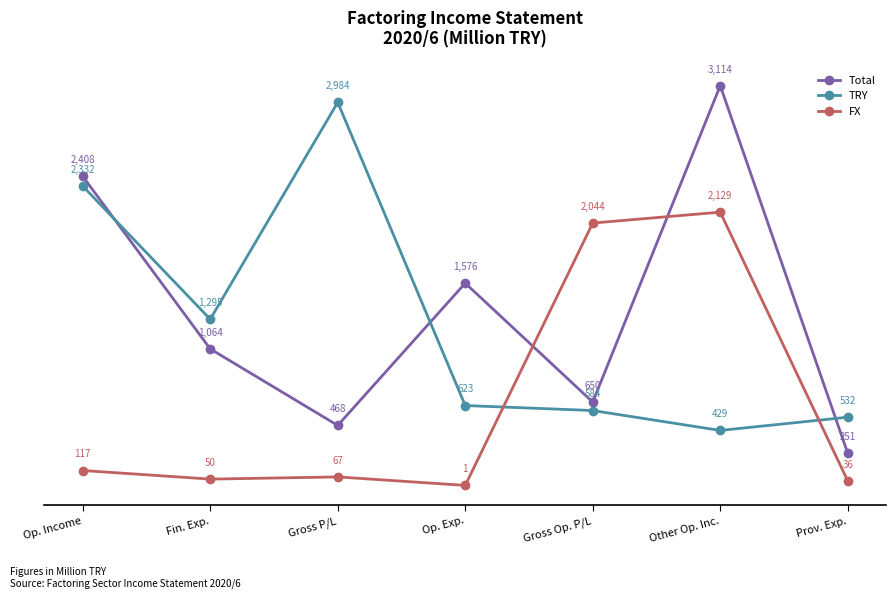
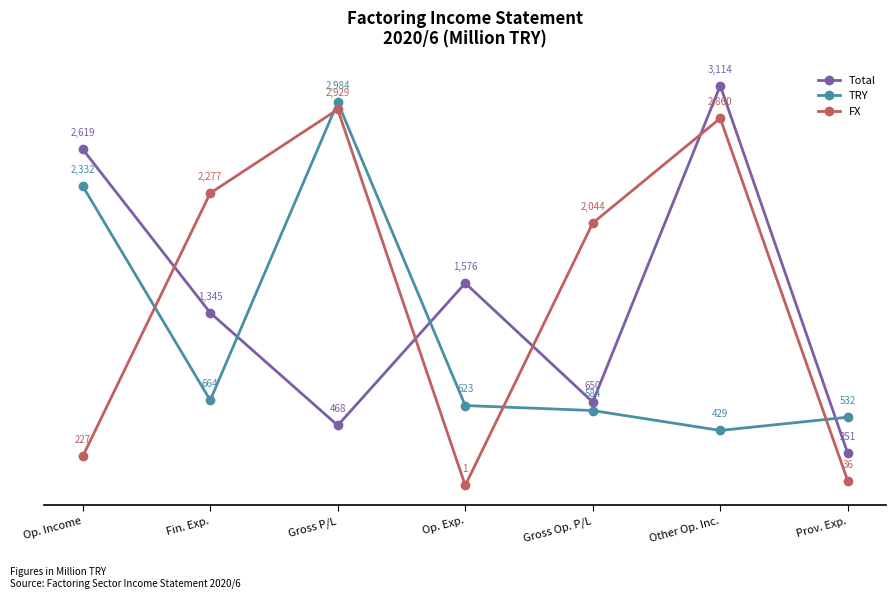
  {
    "Total": {
-     "Op. Income": "2,408",
-     "Fin. Exp.": "1,064",
+     "Op. Income": "2,619",
+     "Fin. Exp.": "1,345",
      "Gross P/L": "468",
      "Op. Exp.": "1,576",
      "Gross Op. P/L": "650",
      "Other Op. Inc.": "3,114",
      "Prov. Exp.": "251"
    },
    "TRY": {
      "Op. Income": "2,332",
-     "Fin. Exp.": "1,295",
+     "Fin. Exp.": "664",
      "Op. Exp.": "623",
      "Gross Op. P/L": "584",
      "Other Op. Inc.": "429",
      "Prov. Exp.": "532"
    },
    "FX": {
-     "Op. Income": "117",
-     "Fin. Exp.": "50",
-     "Gross P/L": "67",
+     "Op. Income": "227",
+     "Fin. Exp.": "2,277",
+     "Gross P/L": "2,929",
      "Op. Exp.": "1",
      "Gross Op. P/L": "2,044",
-     "Other Op. Inc.": "2,129",
+     "Other Op. Inc.": "2,860",
      "Prov. Exp.": "36"
    }
  }
